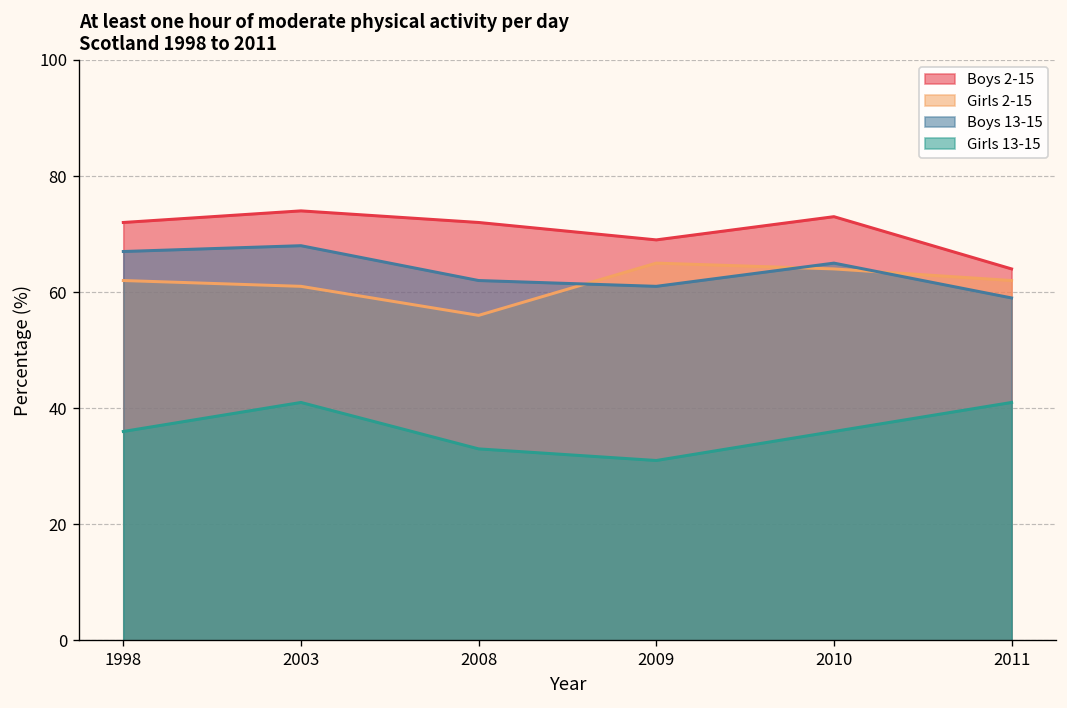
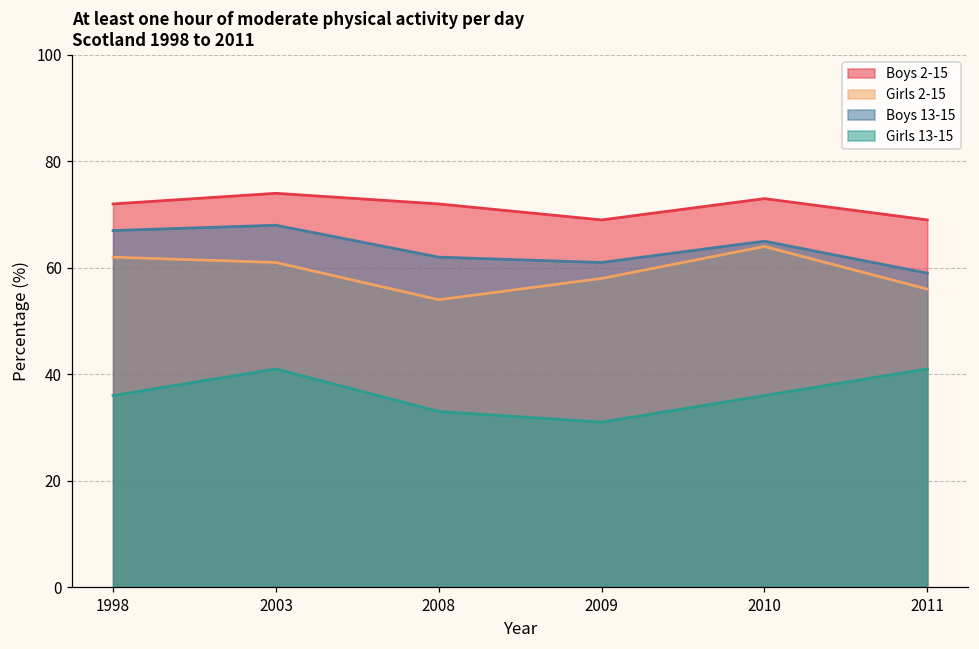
  {
    "Boys 2-15": {
      "1998": 72,
      "2003": 74,
      "2008": 72,
      "2009": 69,
      "2010": 73,
-     "2011": 64
+     "2011": 69
    },
    "Girls 2-15": {
      "1998": 62,
      "2003": 61,
-     "2008": 56,
-     "2009": 65,
+     "2008": 54,
+     "2009": 58,
      "2010": 64,
-     "2011": 62
+     "2011": 56
    }
  }
